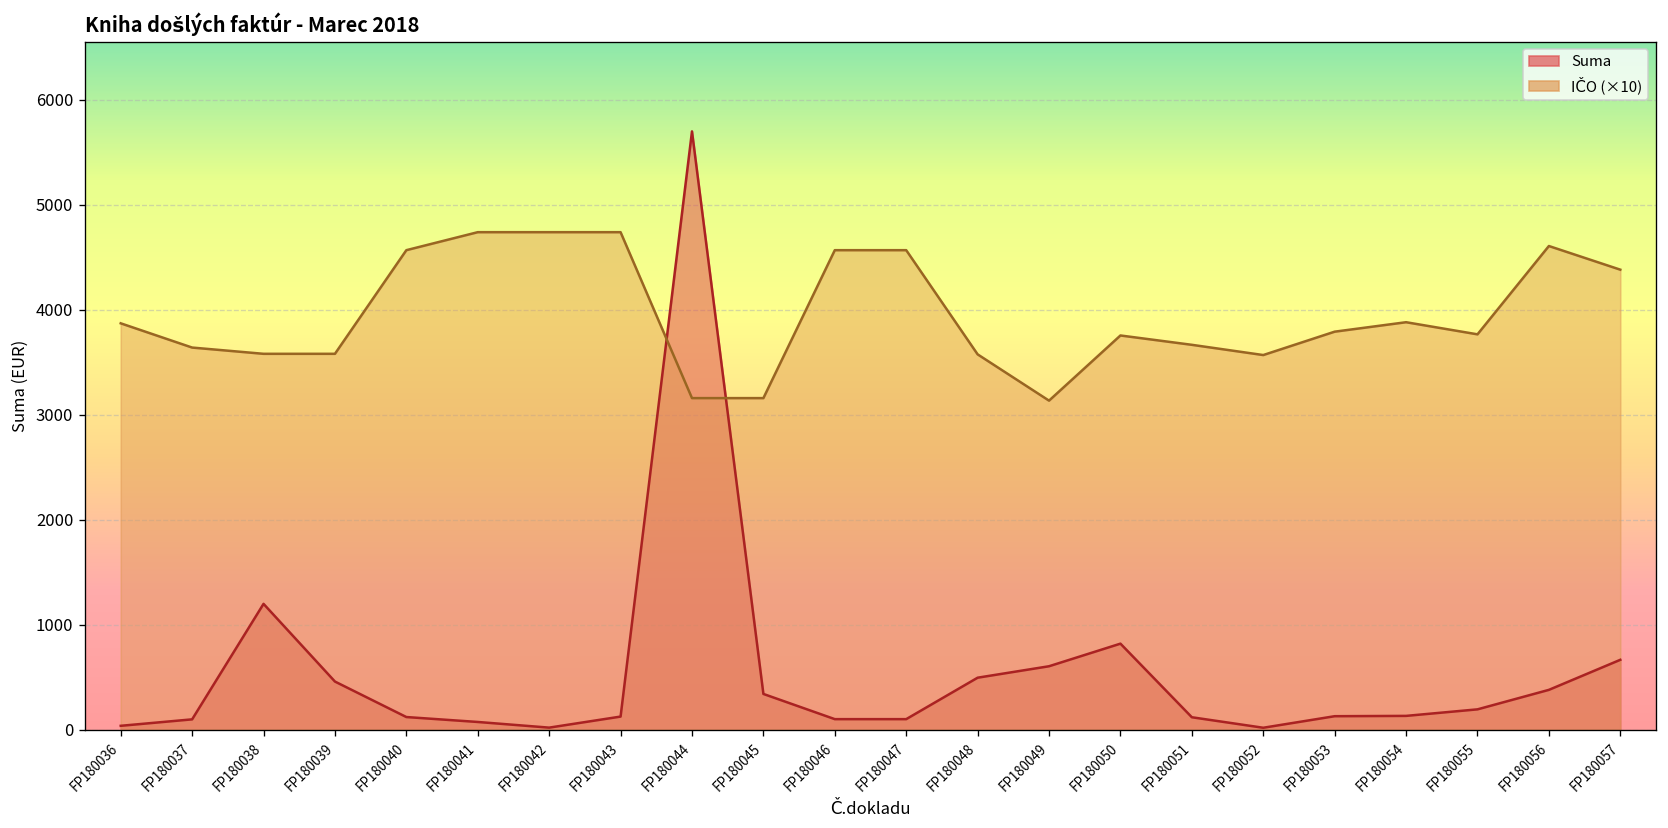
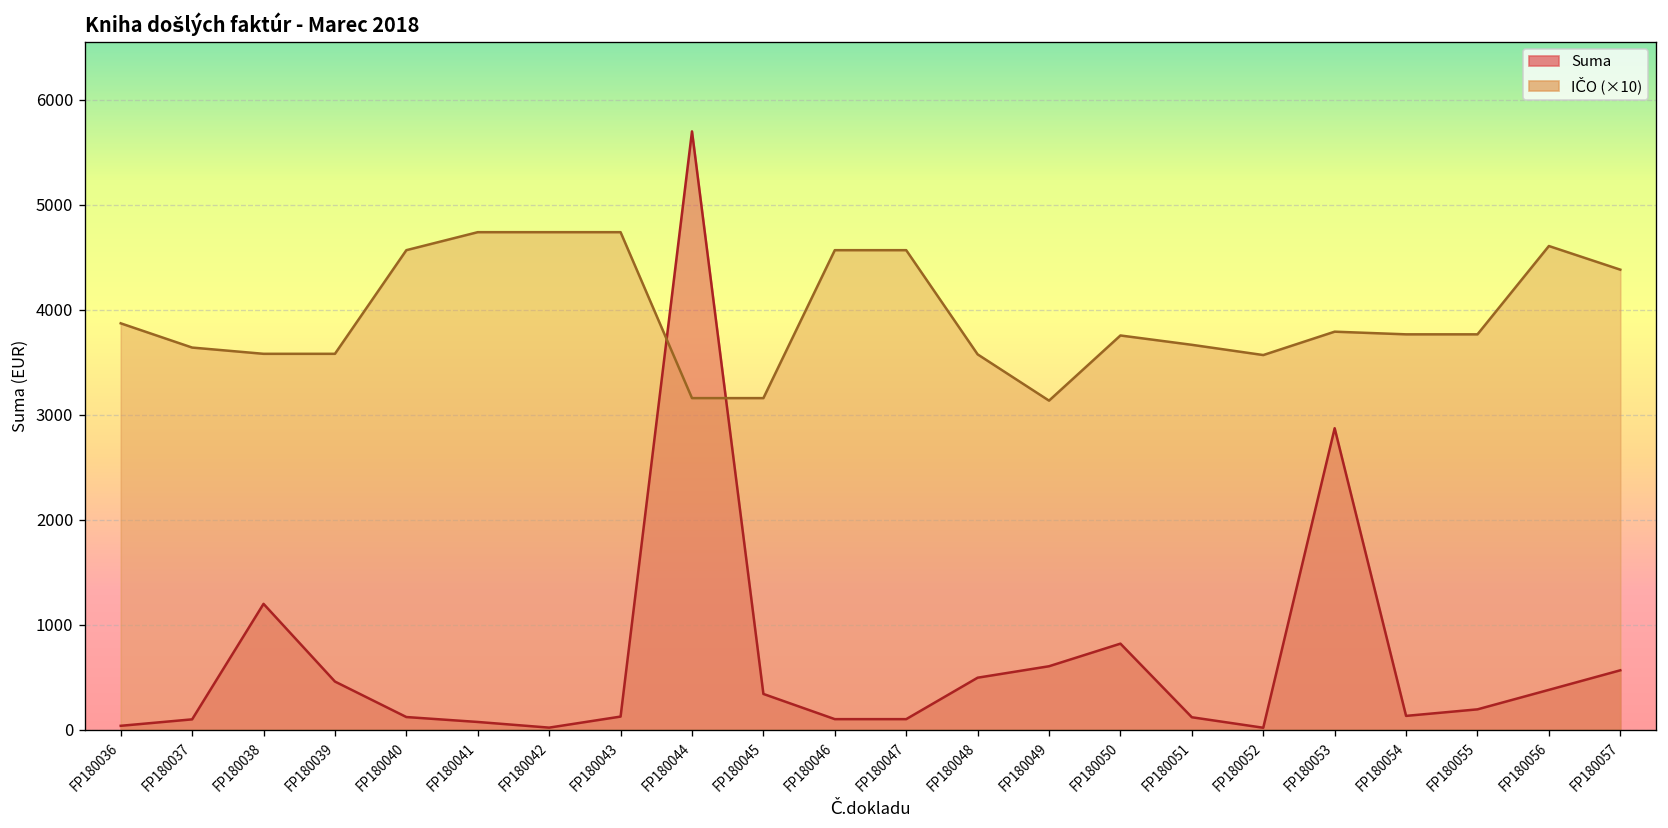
  {
    "Suma": {
      "FP180036": 0,
      "FP180037": 100,
      "FP180038": 1200,
      "FP180039": 500,
      "FP180040": 100,
      "FP180041": 100,
      "FP180042": 0,
      "FP180043": 100,
      "FP180044": 5700,
      "FP180045": 300,
      "FP180046": 100,
      "FP180047": 100,
      "FP180048": 500,
      "FP180049": 600,
      "FP180050": 800,
      "FP180051": 100,
      "FP180052": 0,
-     "FP180053": 100,
+     "FP180053": 2900,
      "FP180054": 100,
      "FP180055": 200,
      "FP180056": 400,
-     "FP180057": 700
+     "FP180057": 600
    },
    "IČO (×10)": {
      "FP180036": 3900,
      "FP180037": 3600,
      "FP180038": 3600,
      "FP180039": 3600,
      "FP180040": 4600,
      "FP180041": 4700,
      "FP180042": 4700,
      "FP180043": 4700,
      "FP180044": 3200,
      "FP180045": 3200,
      "FP180046": 4600,
      "FP180047": 4600,
      "FP180048": 3600,
      "FP180049": 3100,
      "FP180050": 3800,
      "FP180051": 3700,
      "FP180052": 3600,
      "FP180053": 3800,
-     "FP180054": 3900,
+     "FP180054": 3800,
      "FP180055": 3800,
      "FP180056": 4600,
      "FP180057": 4400
    }
  }
